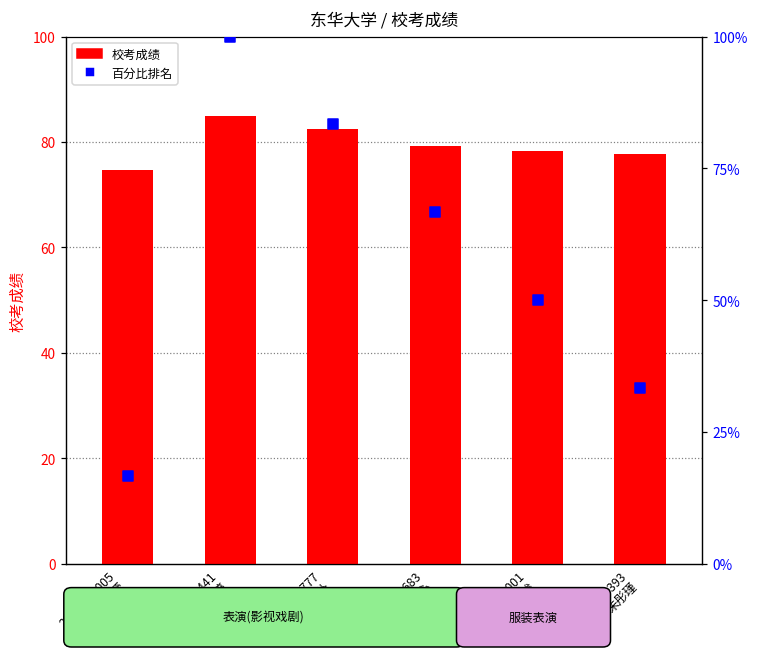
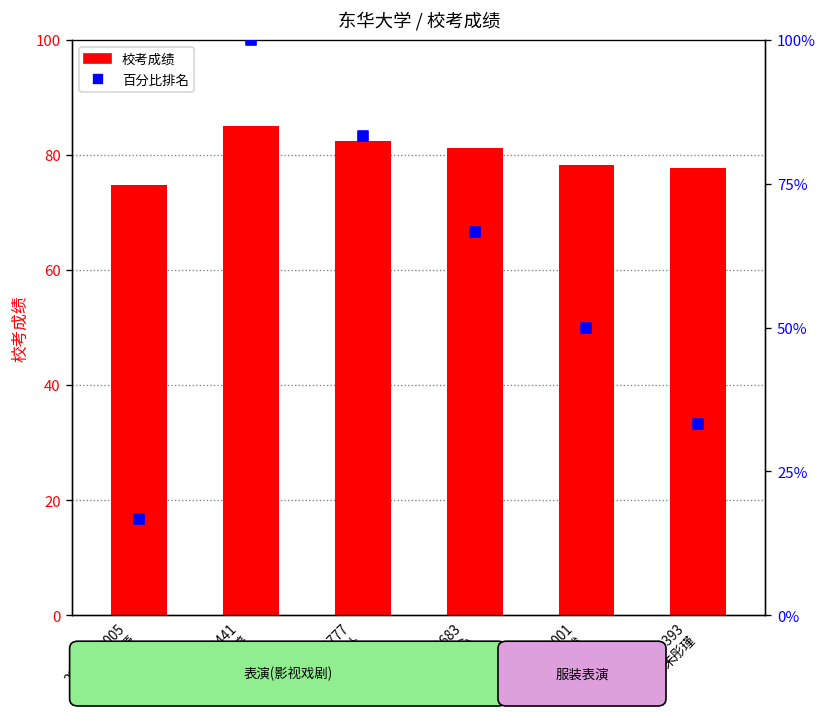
  {
    "校考成绩": {
      "2213***0005 兰新蕾": 75,
      "2213***0441 程祎婷": 85,
      "2213***0777 刘根朴": 83,
-     "2213***0683 宋安心": 79,
+     "2213***0683 宋安心": 81,
      "2213***0001 陈骏": 78,
      "2213***0393 朱彤瑾": 78
    }
  }
